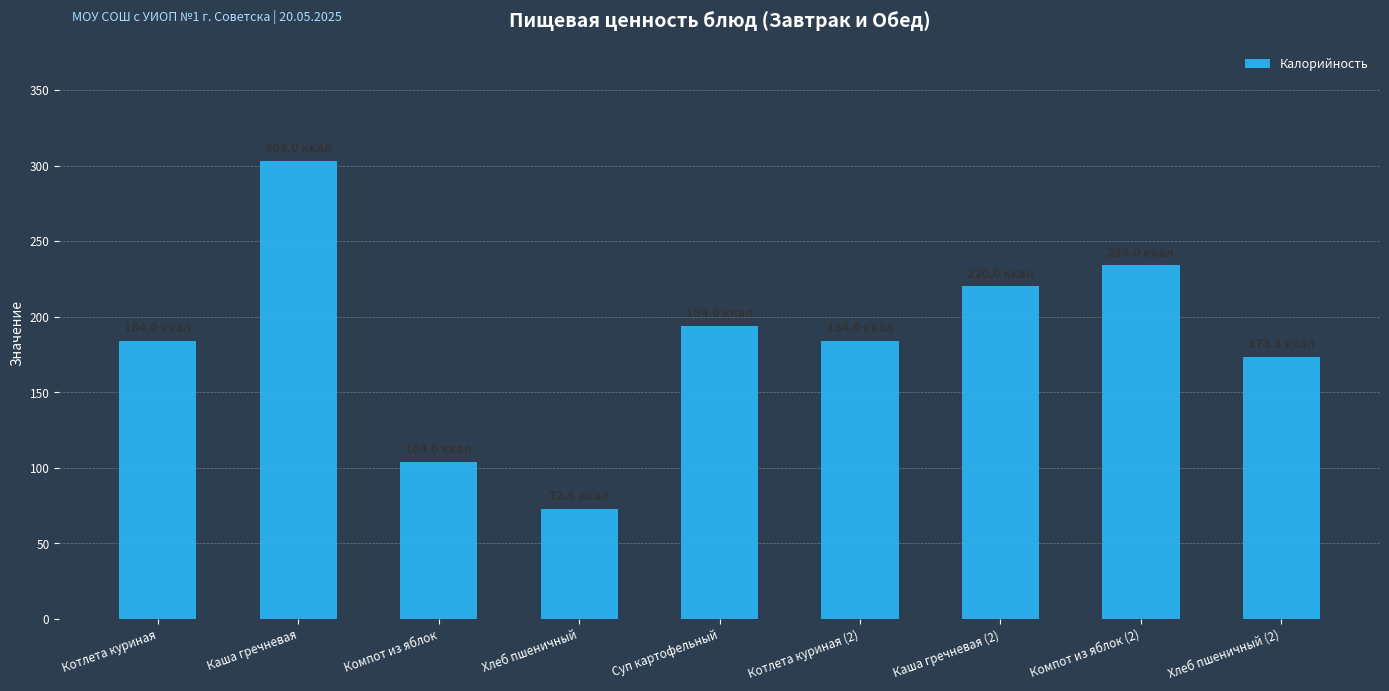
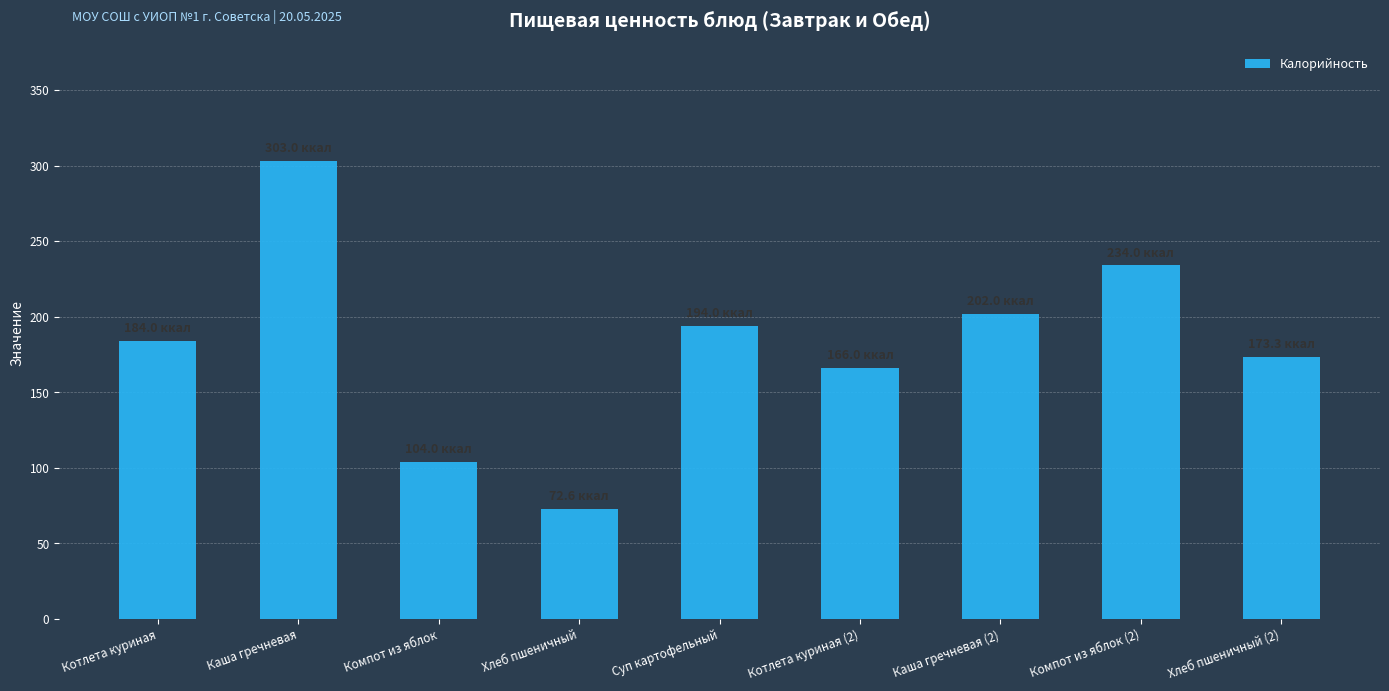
  {
    "Котлета куриная": 184,
    "Каша гречневая": 303,
    "Компот из яблок": 104,
    "Хлеб пшеничный": 73,
    "Суп картофельный": 194,
-   "Котлета куриная (2)": 184,
-   "Каша гречневая (2)": 220,
+   "Котлета куриная (2)": 166,
+   "Каша гречневая (2)": 202,
    "Компот из яблок (2)": 234,
    "Хлеб пшеничный (2)": 173
  }
